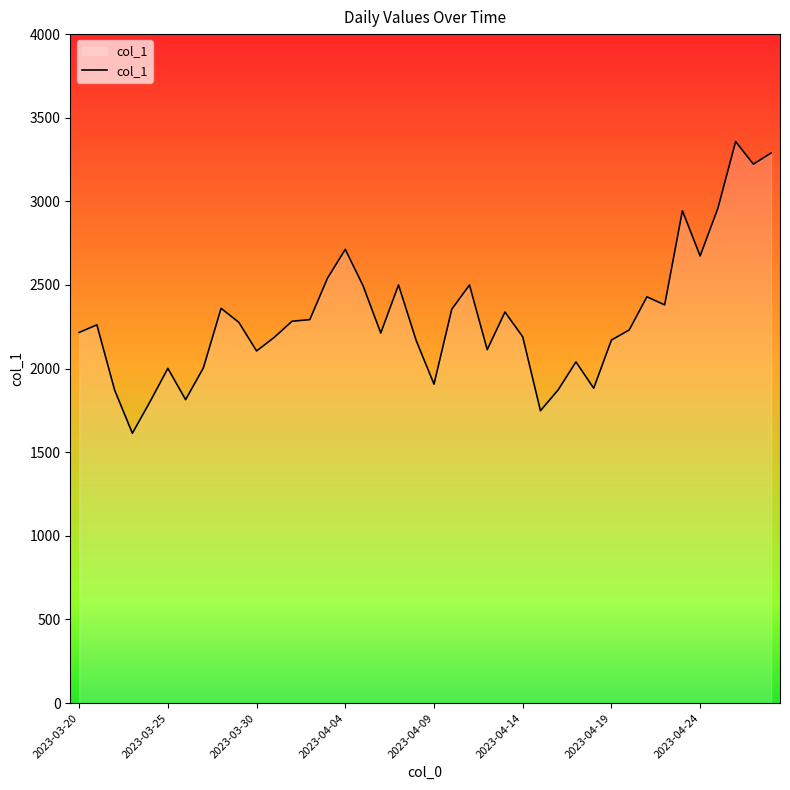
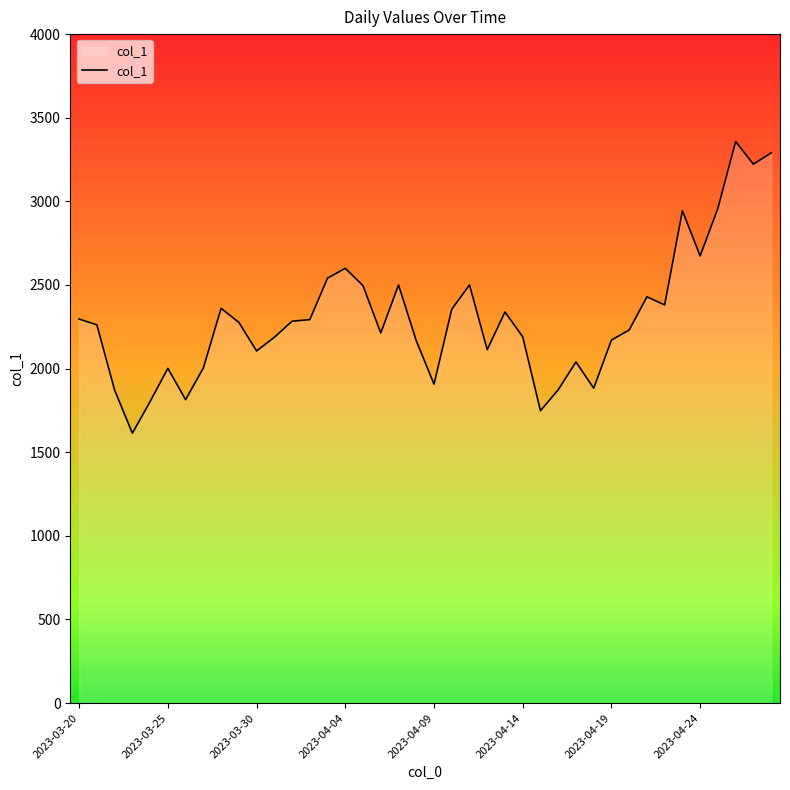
  {
-   "2023-03-20": 2220,
+   "2023-03-20": 2300,
    "2023-03-25": 2000,
    "2023-03-30": 2110,
-   "2023-04-04": 2710,
+   "2023-04-04": 2600,
    "2023-04-09": 1910,
    "2023-04-14": 2190,
    "2023-04-19": 2170,
    "2023-04-24": 2670
  }
